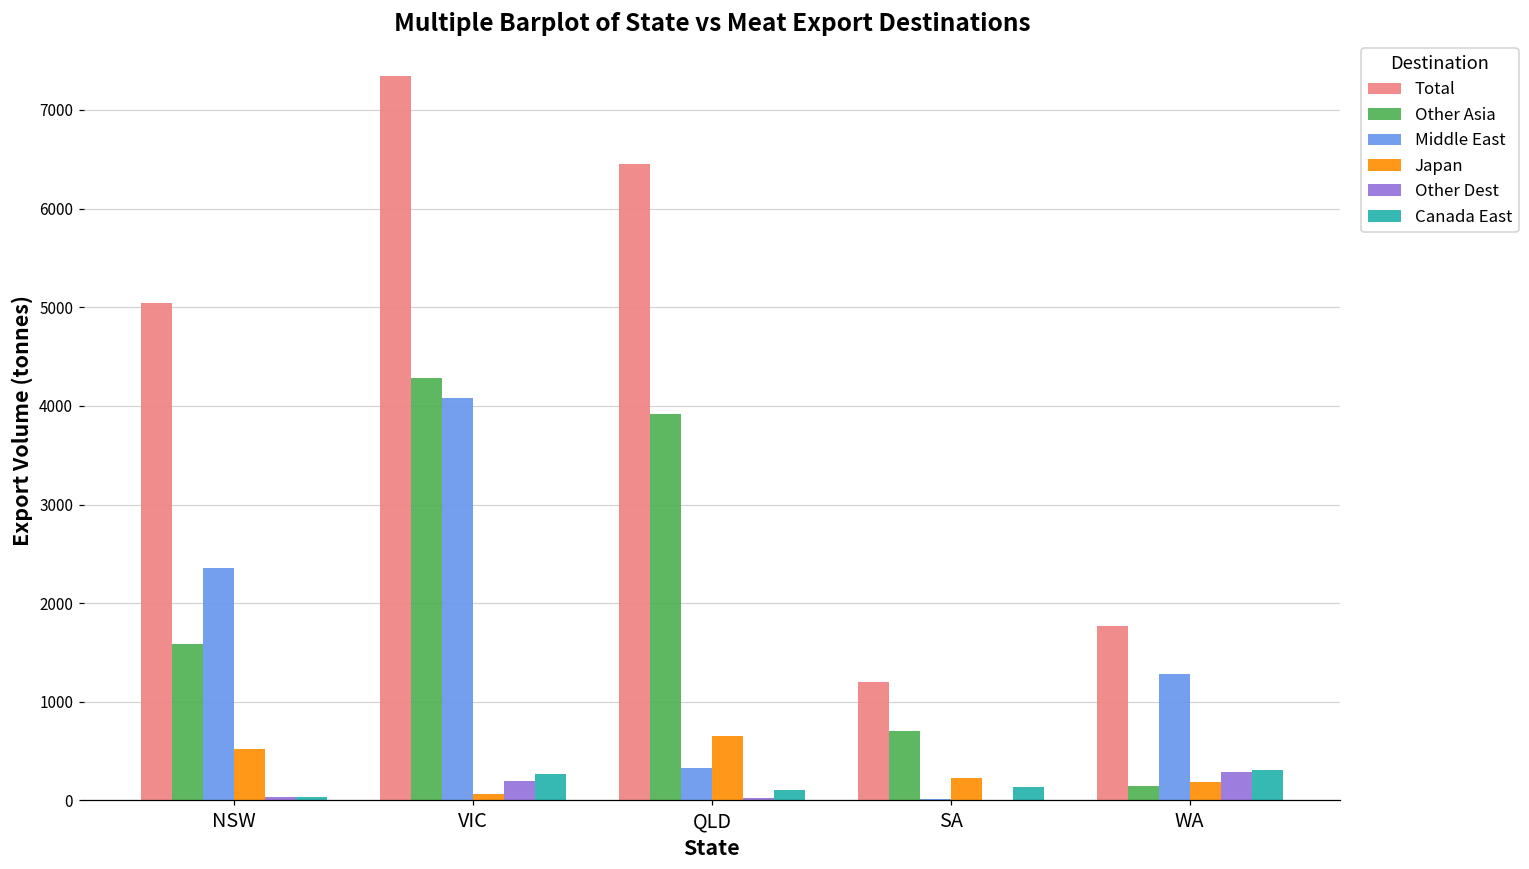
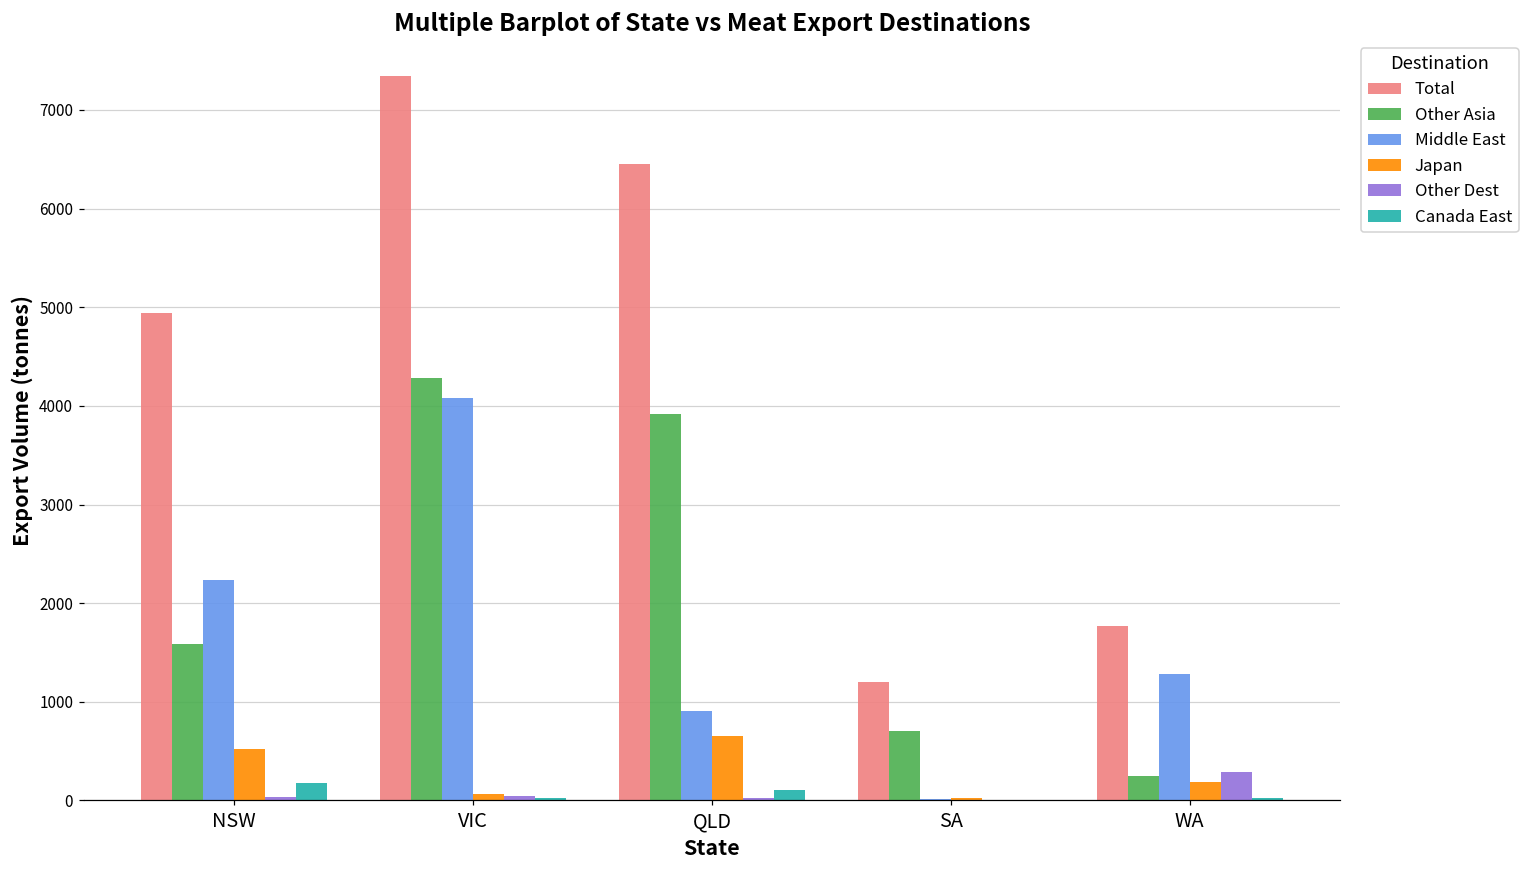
  {
    "Total": {
-     "NSW": 5000,
+     "NSW": 4900,
      "VIC": 7300,
      "QLD": 6500,
      "SA": 1200,
      "WA": 1800
    },
    "Other Asia": {
      "NSW": 1600,
      "VIC": 4300,
      "QLD": 3900,
      "SA": 700,
-     "WA": 100
+     "WA": 200
    },
    "Middle East": {
-     "NSW": 2400,
+     "NSW": 2200,
      "VIC": 4100,
-     "QLD": 300,
+     "QLD": 900,
      "WA": 1300
    },
    "Japan": {
      "NSW": 500,
      "VIC": 100,
      "QLD": 600,
-     "SA": 200,
+     "SA": 0,
      "WA": 200
    },
    "Other Dest": {
      "NSW": 0,
-     "VIC": 200,
+     "VIC": 0,
      "WA": 300
    },
    "Canada East": {
-     "NSW": 0,
-     "VIC": 300,
+     "NSW": 200,
+     "VIC": 0,
      "QLD": 100,
-     "SA": 100,
-     "WA": 300
+     "SA": 0,
+     "WA": 0
    }
  }
